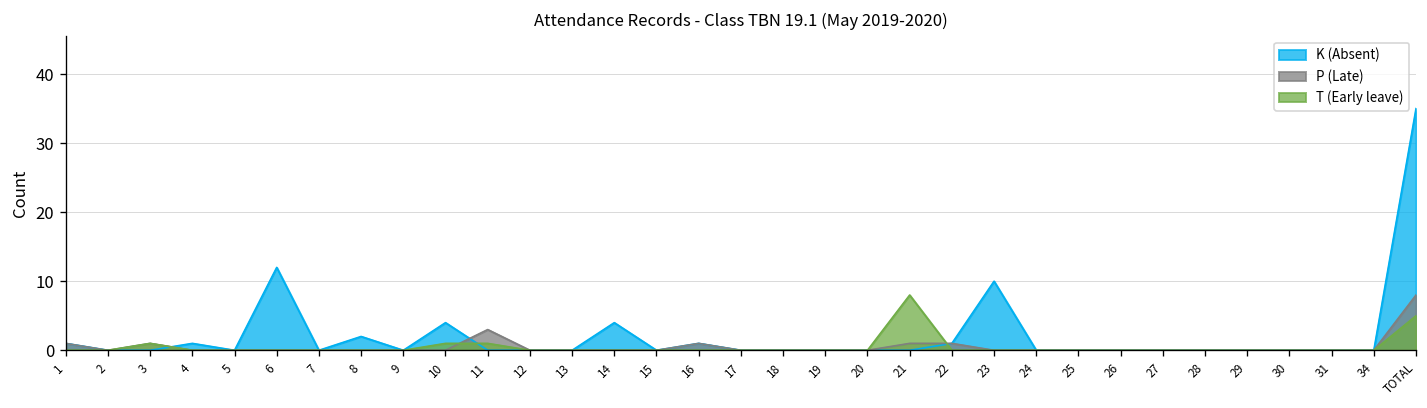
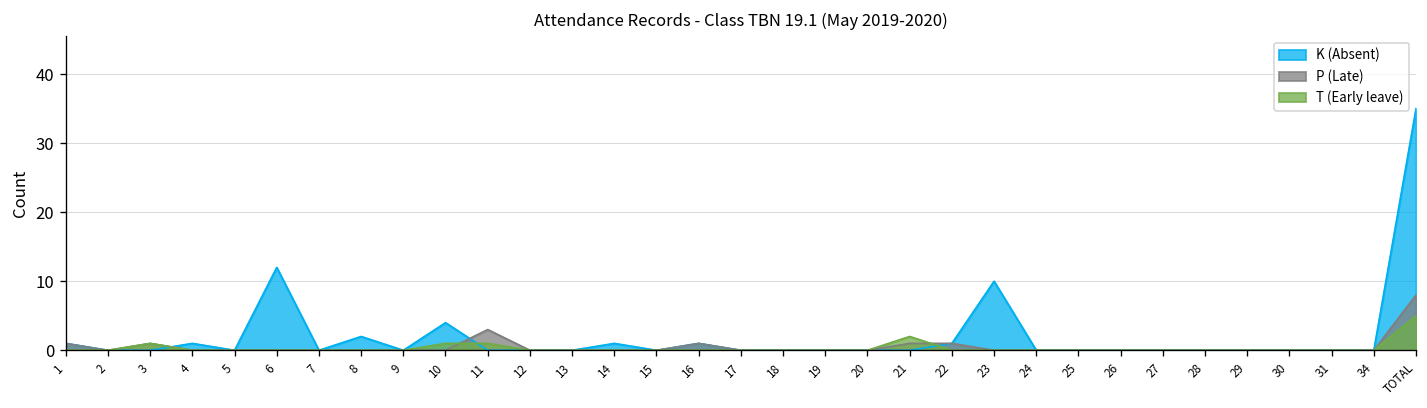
  {
    "K (Absent)": {
      "3": 0,
      "4": 1,
      "6": 12,
      "8": 2,
      "10": 4,
      "11": 0,
-     "14": 4,
+     "14": 1,
      "21": 0,
      "23": 10,
      "TOTAL": 35
    },
    "P (Late)": {
      "10": 0,
      "11": 3,
      "21": 1,
      "TOTAL": 8
    },
    "T (Early leave)": {
      "1": 0,
      "10": 1,
      "11": 1,
      "16": 0,
-     "21": 8,
+     "21": 2,
      "22": 0,
      "TOTAL": 5
    }
  }
